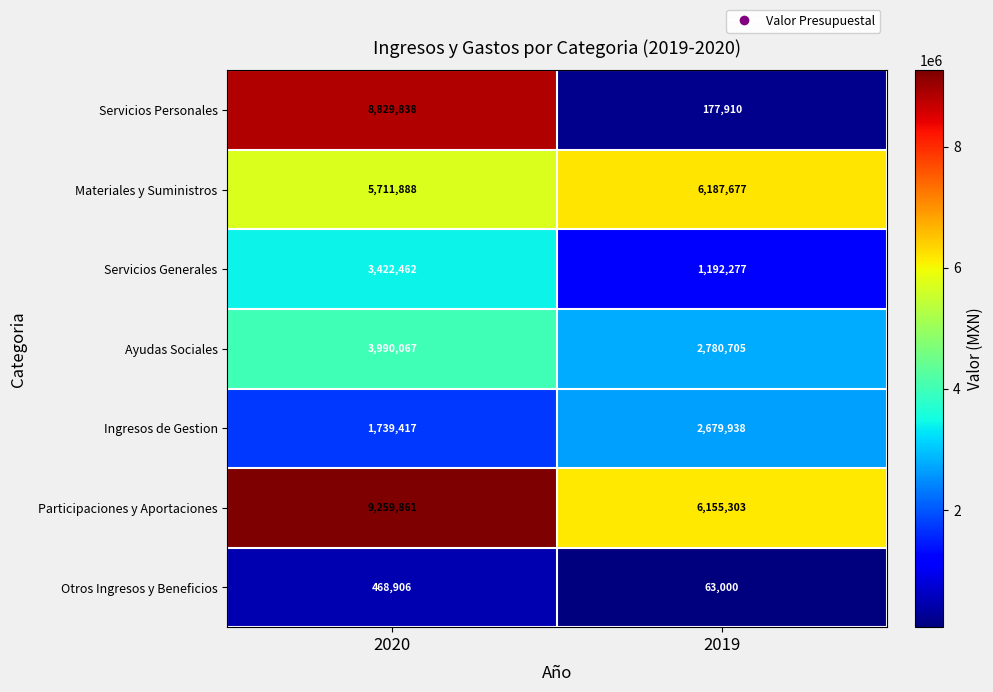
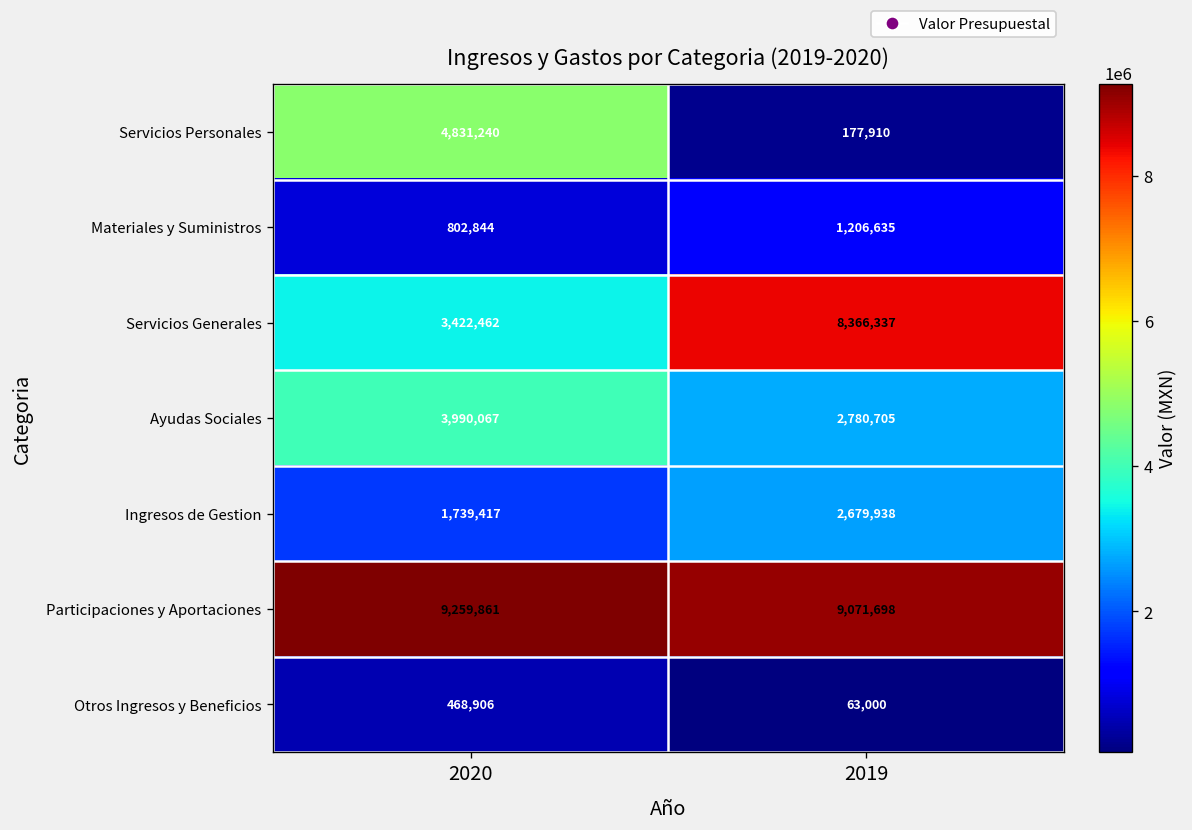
  {
    "Servicios Personales": {
-     "2020": "8,829,838",
+     "2020": "4,831,240",
      "2019": "177,910"
    },
    "Materiales y Suministros": {
-     "2020": "5,711,888",
-     "2019": "6,187,677"
+     "2020": "802,844",
+     "2019": "1,206,635"
    },
    "Servicios Generales": {
      "2020": "3,422,462",
-     "2019": "1,192,277"
+     "2019": "8,366,337"
    },
    "Ayudas Sociales": {
      "2020": "3,990,067",
      "2019": "2,780,705"
    },
    "Ingresos de Gestion": {
      "2020": "1,739,417",
      "2019": "2,679,938"
    },
    "Participaciones y Aportaciones": {
      "2020": "9,259,861",
-     "2019": "6,155,303"
+     "2019": "9,071,698"
    },
    "Otros Ingresos y Beneficios": {
      "2020": "468,906",
      "2019": "63,000"
    }
  }
